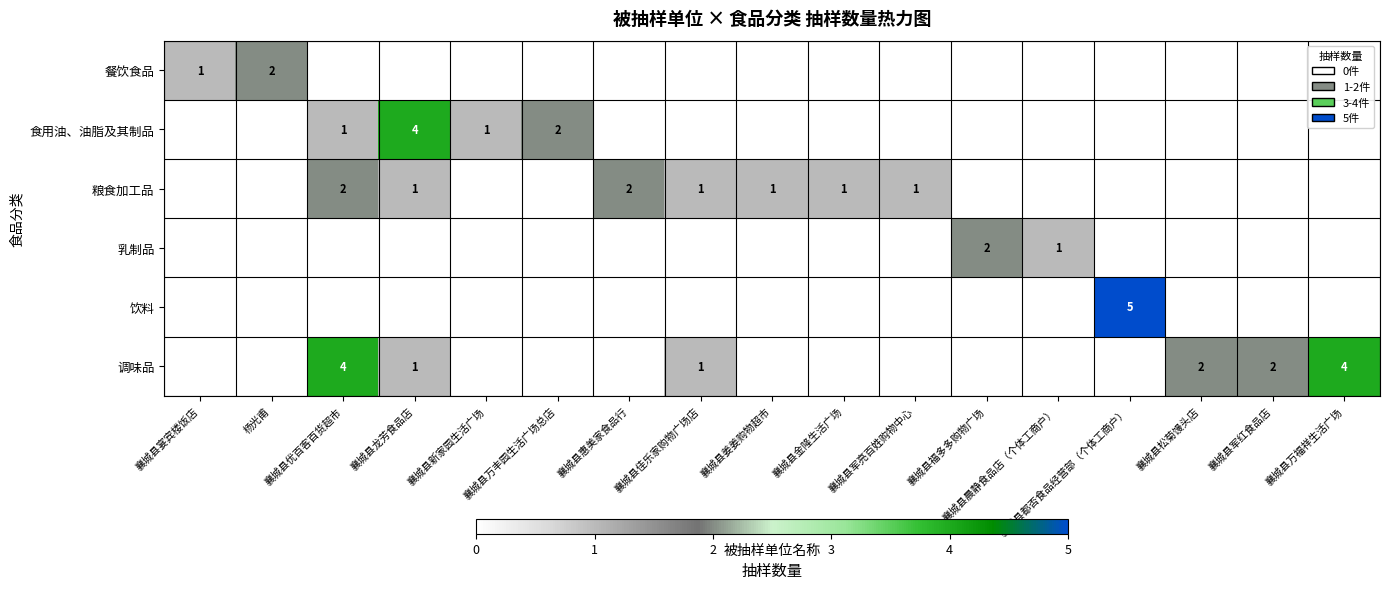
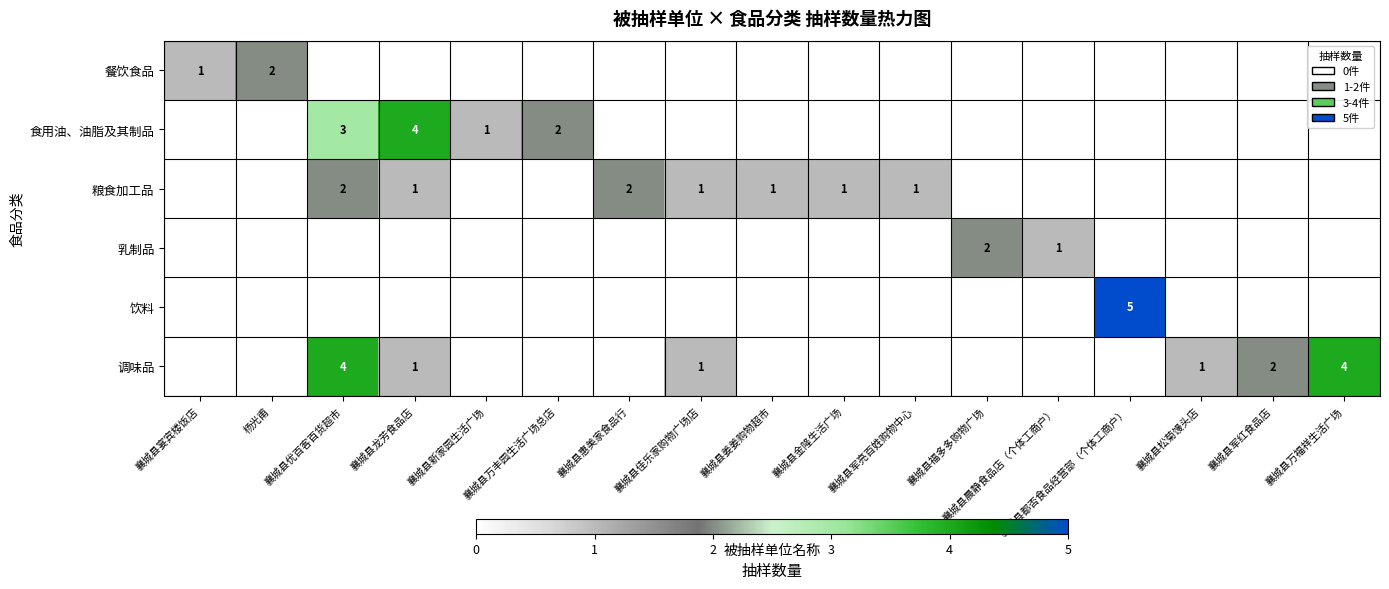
  {
    "餐饮食品": {
      "襄城县宴宾楼饭店": 1,
      "杨光甫": 2
    },
    "食用油、油脂及其制品": {
-     "襄城县优百客百货超市": 1,
+     "襄城县优百客百货超市": 3,
      "襄城县龙芳食品店": 4,
      "襄城县新家园生活广场": 1,
      "襄城县万丰园生活广场总店": 2
    },
    "粮食加工品": {
      "襄城县优百客百货超市": 2,
      "襄城县龙芳食品店": 1,
      "襄城县惠美家食品行": 2,
      "襄城县佳乐家购物广场店": 1,
      "襄城县姜姜购物超市": 1,
      "襄城县金隆生活广场": 1,
      "襄城县军亮百姓购物中心": 1
    },
    "乳制品": {
      "襄城县福多多购物广场": 2,
      "襄城县晨静食品店（个体工商户）": 1
    },
    "饮料": {
      "襄城县都否食品经营部（个体工商户）": 5
    },
    "调味品": {
      "襄城县优百客百货超市": 4,
      "襄城县龙芳食品店": 1,
      "襄城县佳乐家购物广场店": 1,
-     "襄城县松菊馒头店": 2,
+     "襄城县松菊馒头店": 1,
      "襄城县军红食品店": 2,
      "襄城县万福祥生活广场": 4
    }
  }
